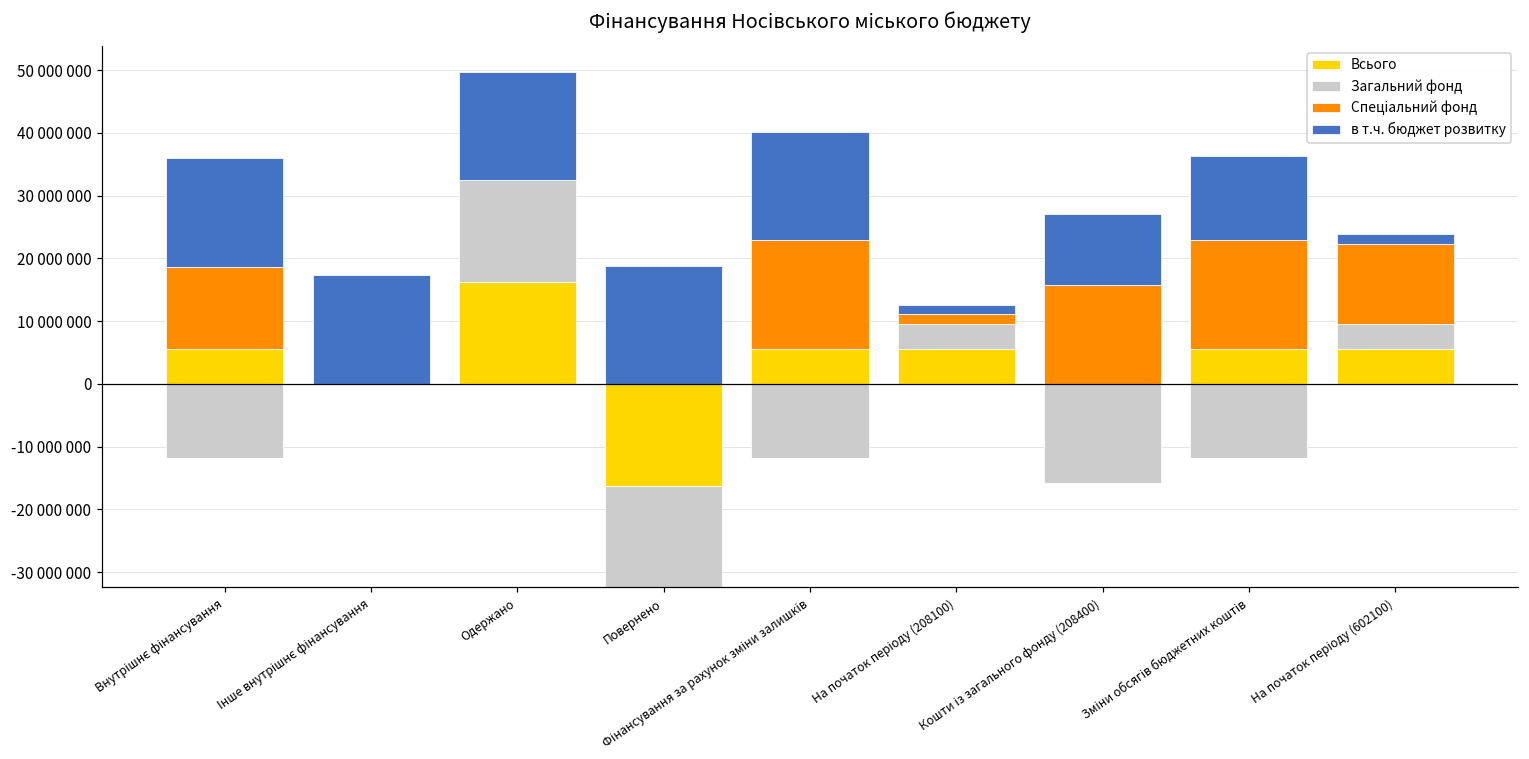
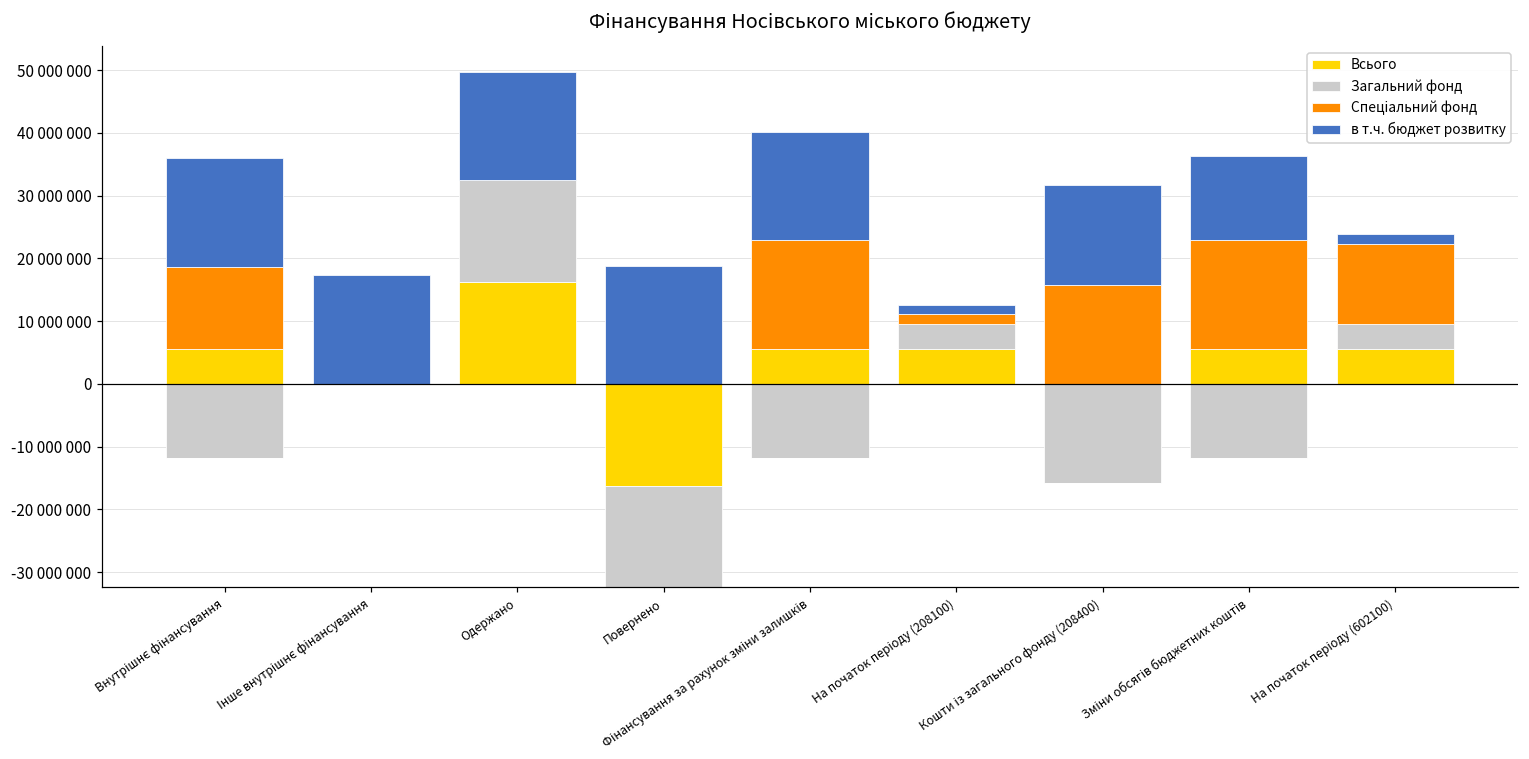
  {
    "Спеціальний фонд": {
      "Внутрішнє фінансування": 13000000,
      "Інше внутрішнє фінансування": 0,
      "Одержано": 0,
      "Повернено": 0,
      "Фінансування за рахунок зміни залишків": 17000000,
      "На початок періоду (208100)": 2000000,
      "Кошти із загального фонду (208400)": 16000000,
      "Зміни обсягів бюджетних коштів": 17000000,
      "На початок періоду (602100)": 13000000
    },
    "в т.ч. бюджет розвитку": {
      "Внутрішнє фінансування": 17000000,
      "Інше внутрішнє фінансування": 17000000,
      "Одержано": 17000000,
      "Повернено": 19000000,
      "Фінансування за рахунок зміни залишків": 17000000,
      "На початок періоду (208100)": 1000000,
-     "Кошти із загального фонду (208400)": 11000000,
+     "Кошти із загального фонду (208400)": 16000000,
      "Зміни обсягів бюджетних коштів": 13000000,
      "На початок періоду (602100)": 1000000
    }
  }
